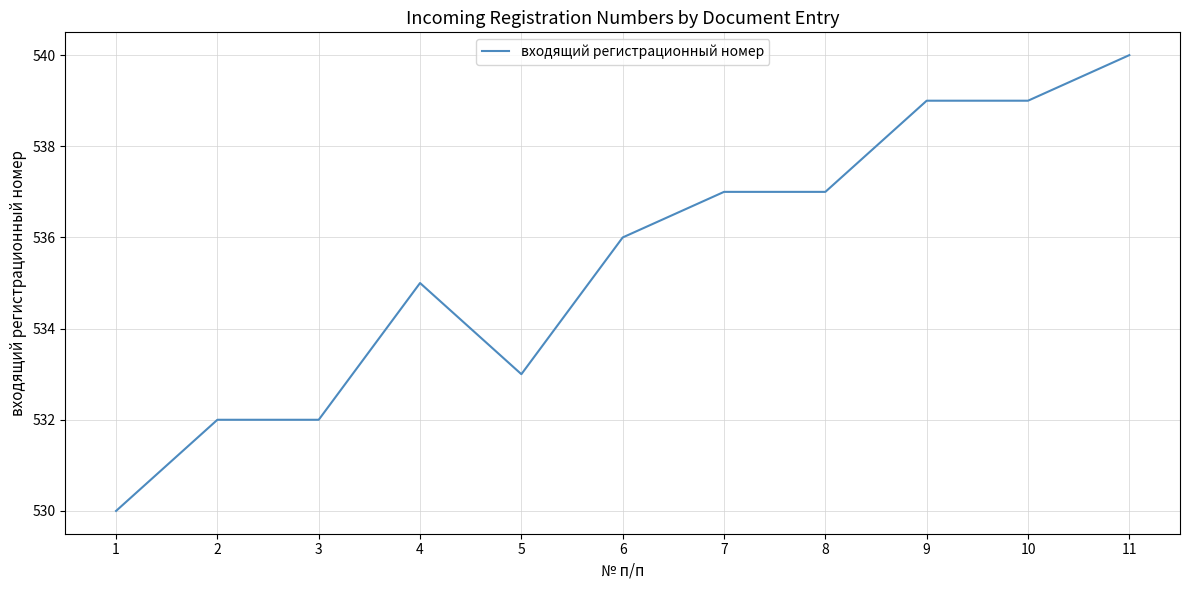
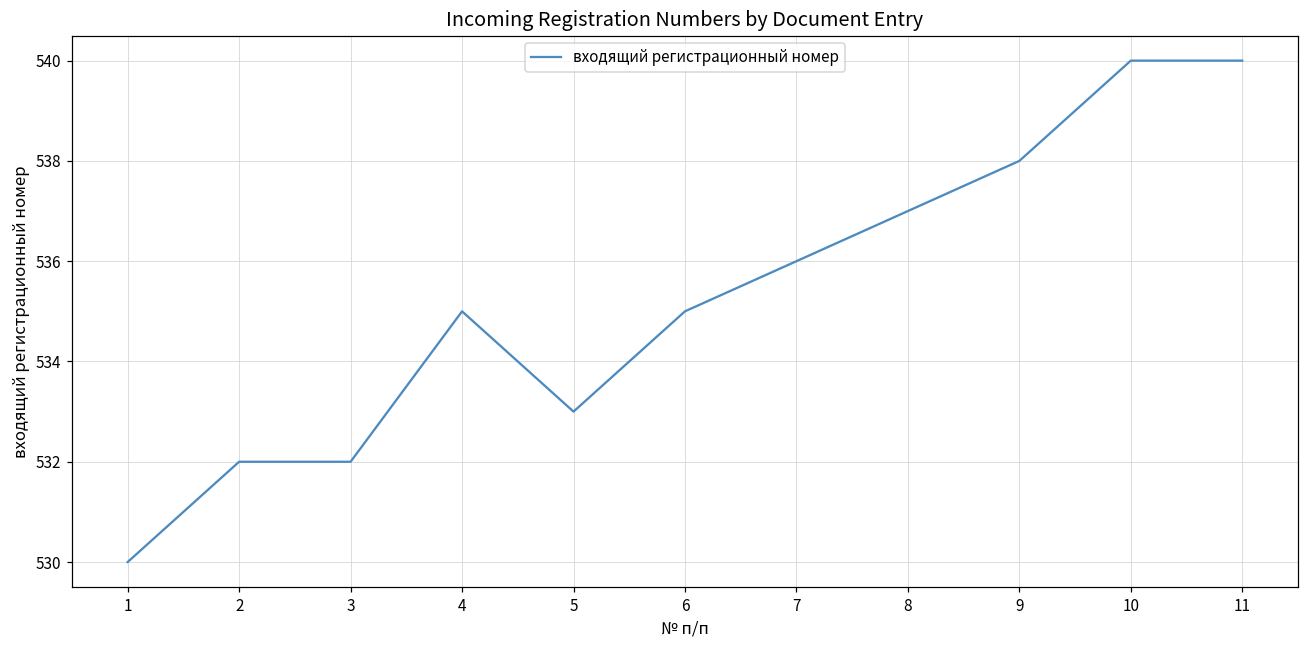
  {
    "1": 530,
    "2": 532,
    "3": 532,
    "4": 535,
    "5": 533,
-   "6": 536,
-   "7": 537,
+   "6": 535,
+   "7": 536,
    "8": 537,
-   "9": 539,
-   "10": 539,
+   "9": 538,
+   "10": 540,
    "11": 540
  }
